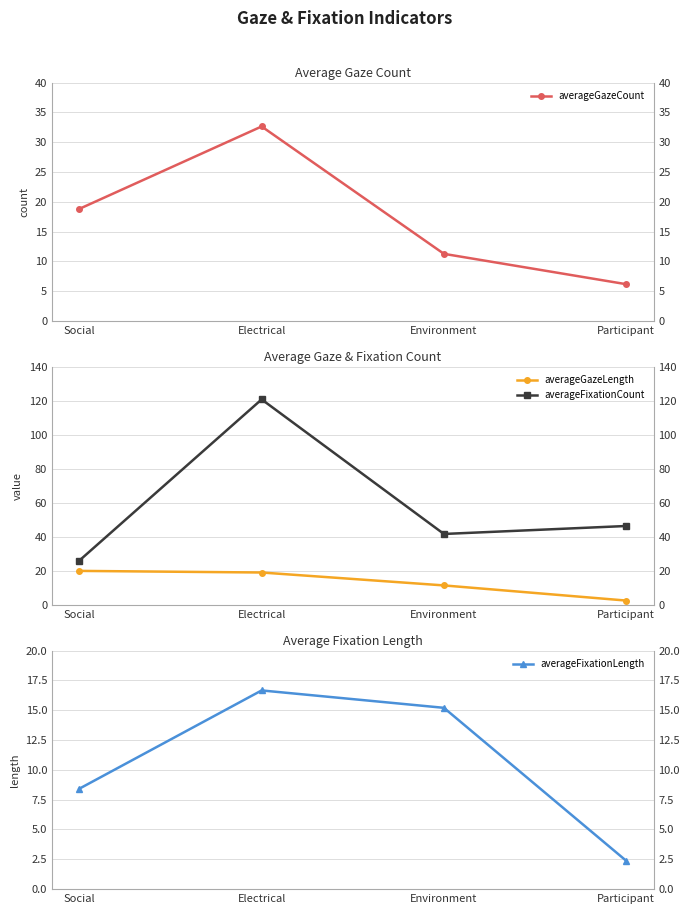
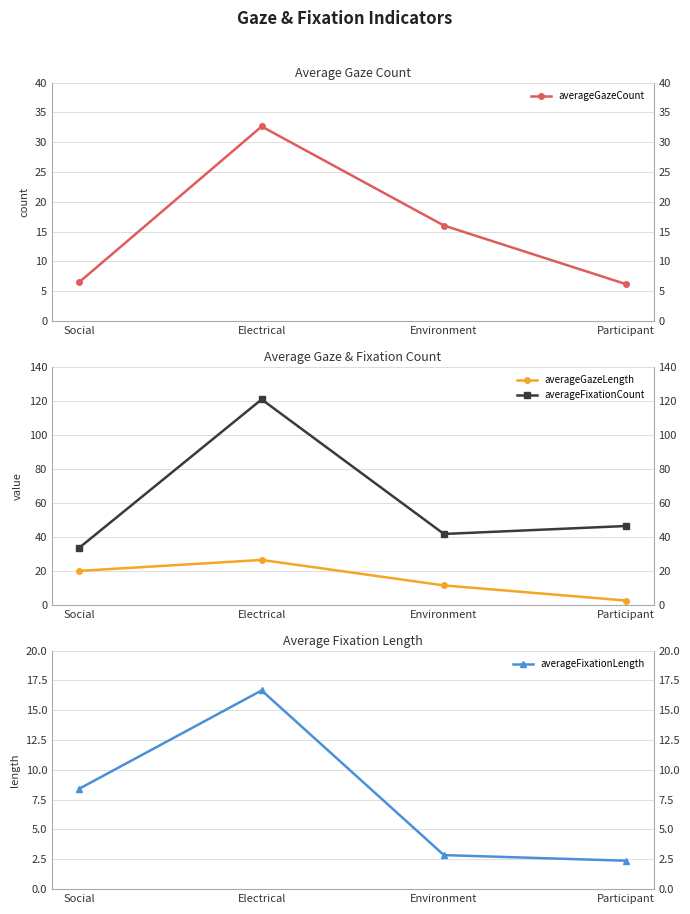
  {
    "Average Gaze Count": {
-     "Social": 19,
+     "Social": 7,
      "Electrical": 33,
-     "Environment": 11,
+     "Environment": 16,
      "Participant": 6
    },
    "Average Gaze & Fixation Count": {
      "averageGazeLength": {
        "Social": 20,
-       "Electrical": 19,
+       "Electrical": 27,
        "Environment": 12,
        "Participant": 3
      },
      "averageFixationCount": {
-       "Social": 26,
+       "Social": 34,
        "Electrical": 121,
        "Environment": 42,
        "Participant": 46
      }
    },
    "Average Fixation Length": {
      "Social": 8.4,
      "Electrical": 16.7,
-     "Environment": 15.2,
+     "Environment": 2.9,
      "Participant": 2.4
    }
  }
